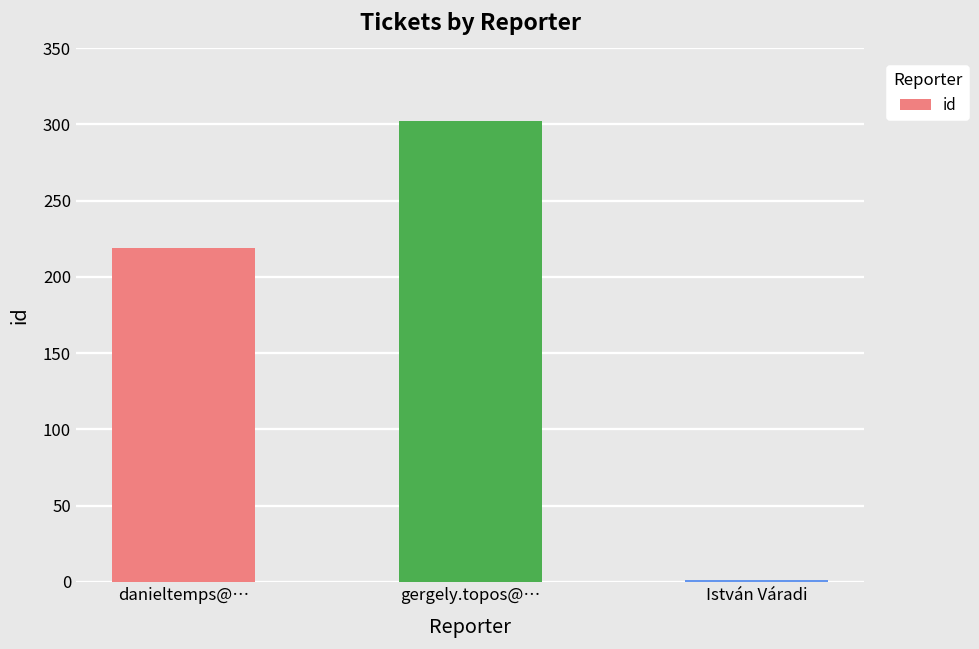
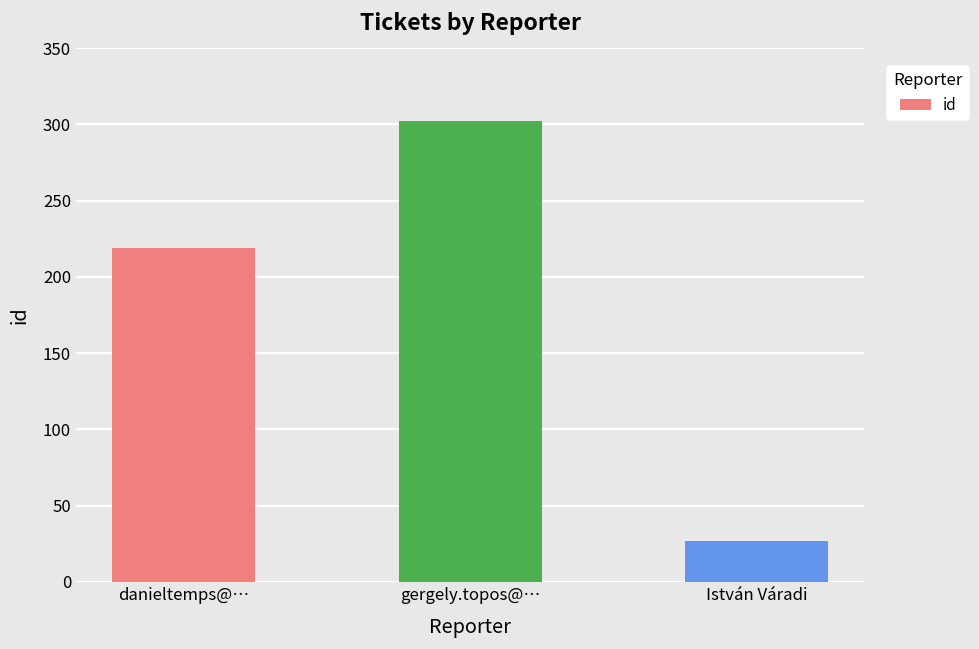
  {
    "danieltemps@…": 219,
    "gergely.topos@…": 302,
-   "István Váradi": 1
+   "István Váradi": 27
  }
